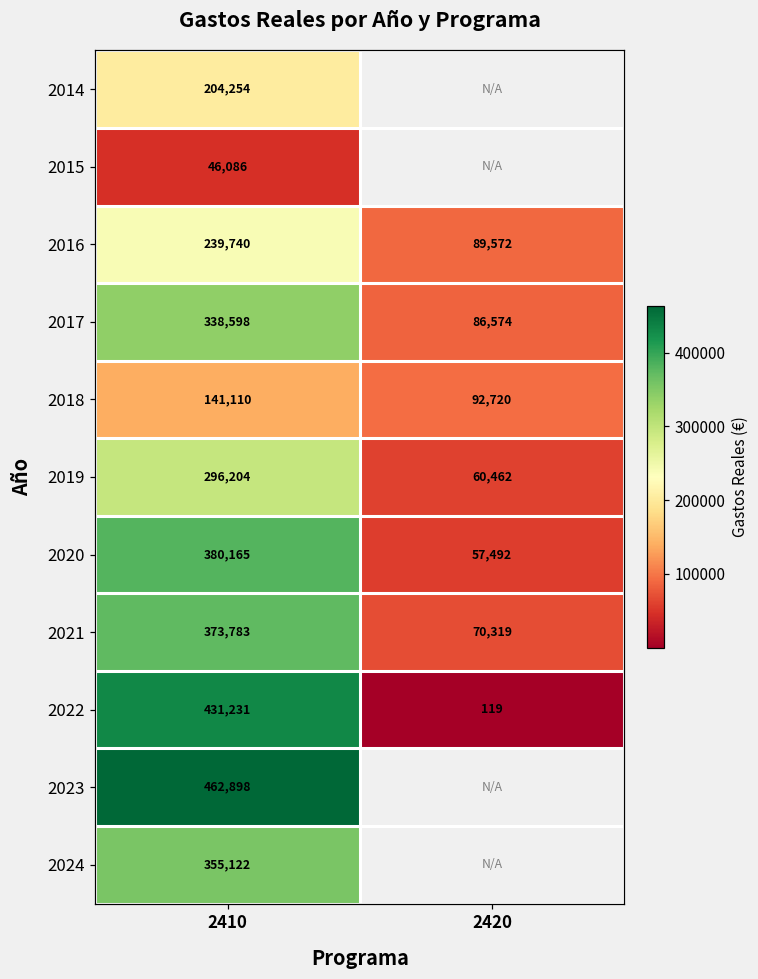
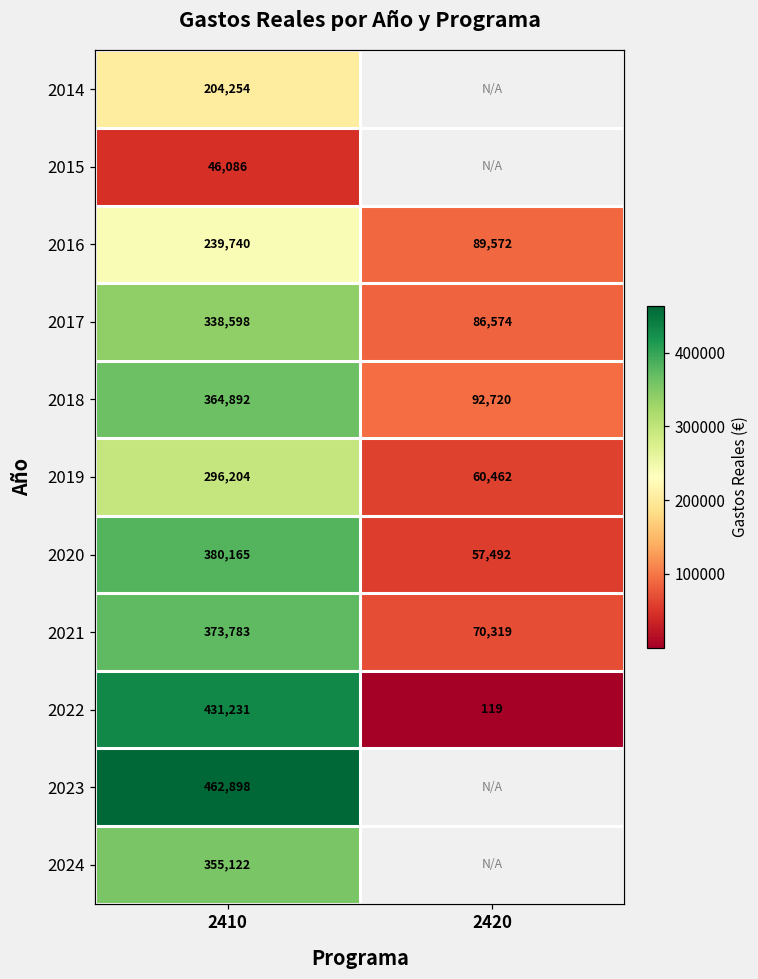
  {
    "2014": {
      "2410": "204,254"
    },
    "2015": {
      "2410": "46,086"
    },
    "2016": {
      "2410": "239,740",
      "2420": "89,572"
    },
    "2017": {
      "2410": "338,598",
      "2420": "86,574"
    },
    "2018": {
-     "2410": "141,110",
+     "2410": "364,892",
      "2420": "92,720"
    },
    "2019": {
      "2410": "296,204",
      "2420": "60,462"
    },
    "2020": {
      "2410": "380,165",
      "2420": "57,492"
    },
    "2021": {
      "2410": "373,783",
      "2420": "70,319"
    },
    "2022": {
      "2410": "431,231",
      "2420": "119"
    },
    "2023": {
      "2410": "462,898"
    },
    "2024": {
      "2410": "355,122"
    }
  }
